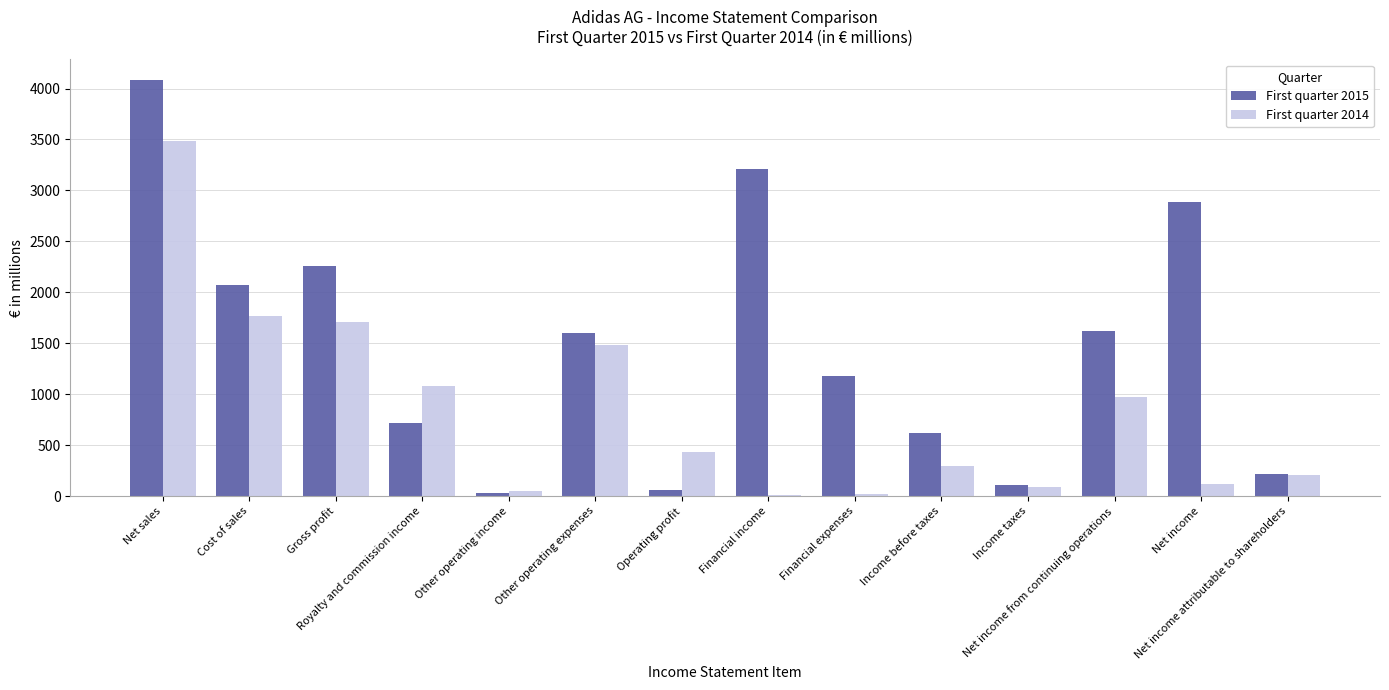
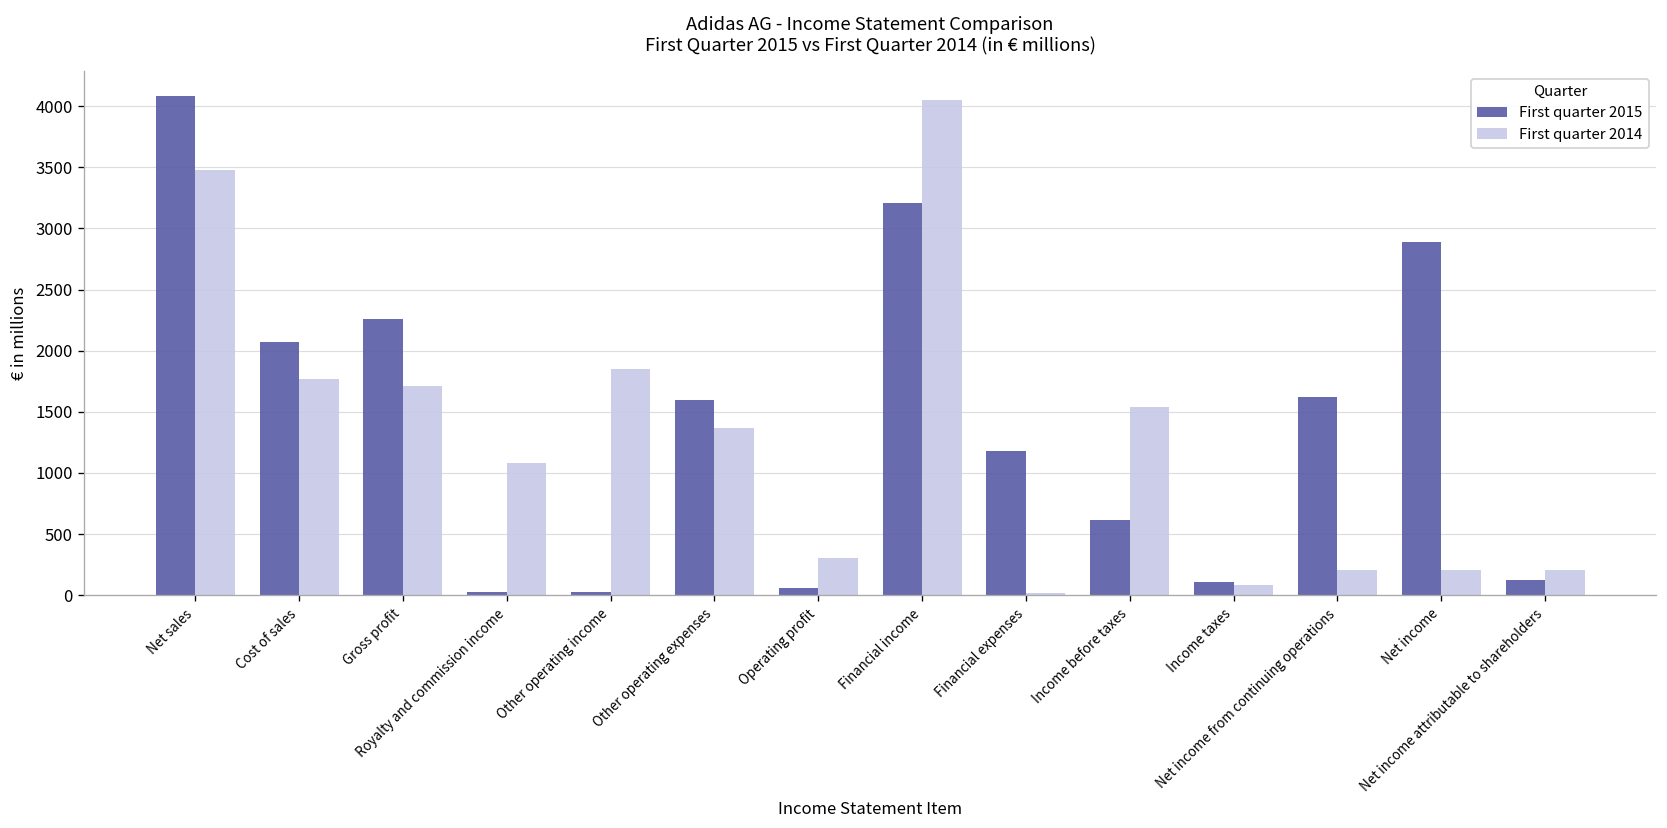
  {
    "First quarter 2015": {
      "Net sales": 4080,
      "Cost of sales": 2070,
      "Gross profit": 2260,
-     "Royalty and commission income": 710,
+     "Royalty and commission income": 30,
      "Other operating income": 30,
      "Other operating expenses": 1600,
      "Operating profit": 60,
      "Financial income": 3210,
      "Financial expenses": 1180,
      "Income before taxes": 610,
      "Income taxes": 110,
      "Net income from continuing operations": 1620,
      "Net income": 2890,
-     "Net income attributable to shareholders": 220
+     "Net income attributable to shareholders": 120
    },
    "First quarter 2014": {
      "Net sales": 3480,
      "Cost of sales": 1770,
      "Gross profit": 1710,
      "Royalty and commission income": 1080,
-     "Other operating income": 50,
-     "Other operating expenses": 1480,
-     "Operating profit": 440,
-     "Financial income": 10,
-     "Income before taxes": 290,
+     "Other operating income": 1850,
+     "Other operating expenses": 1360,
+     "Operating profit": 310,
+     "Financial income": 4050,
+     "Income before taxes": 1540,
      "Income taxes": 80,
-     "Net income from continuing operations": 970,
-     "Net income": 120,
+     "Net income from continuing operations": 210,
+     "Net income": 210,
      "Net income attributable to shareholders": 200
    }
  }
